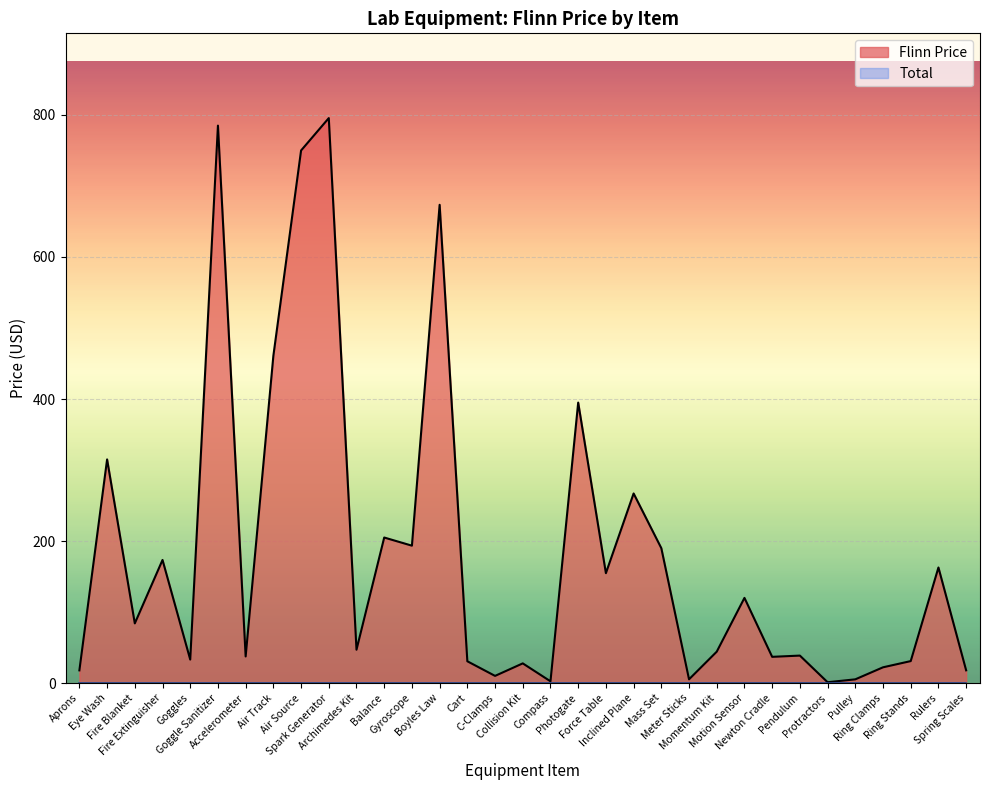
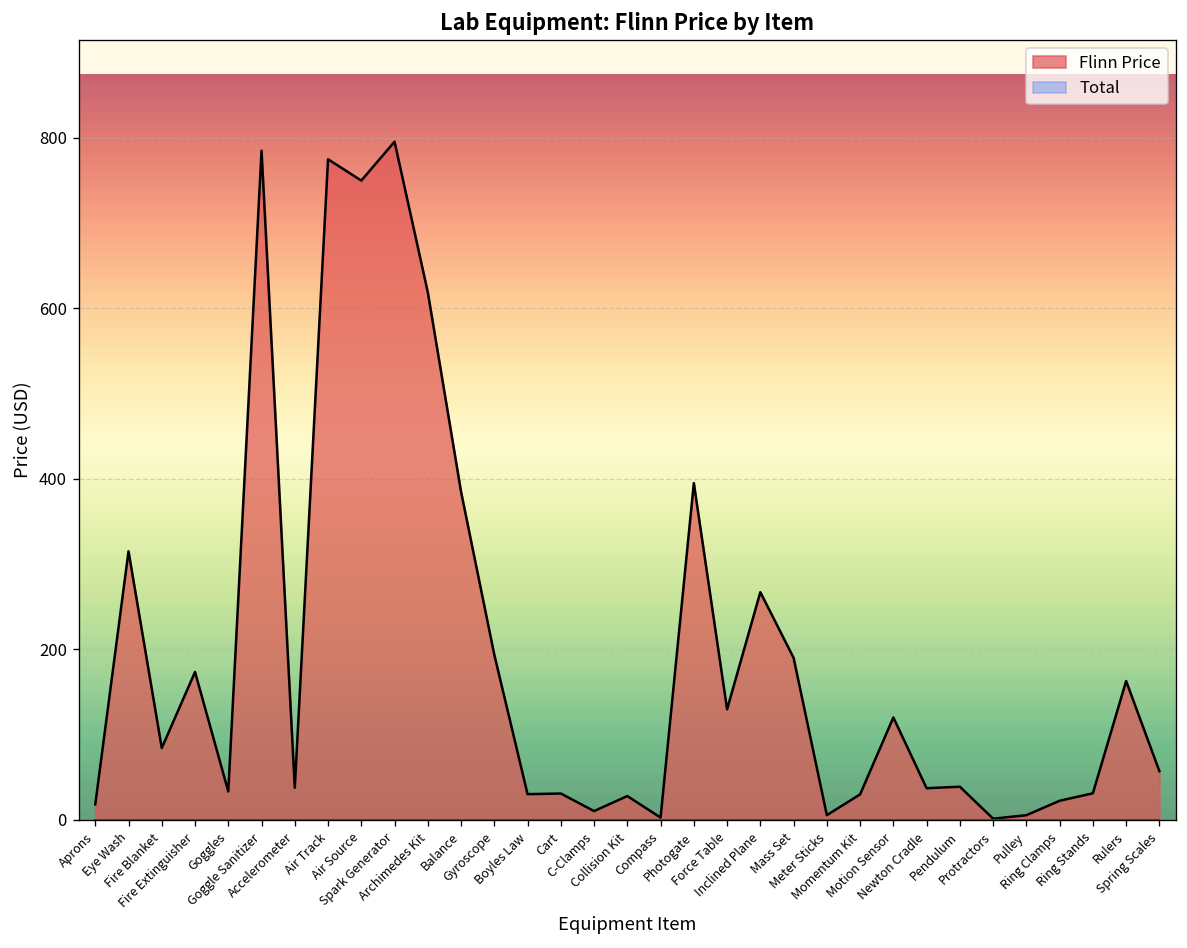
  {
    "Flinn Price": {
      "Aprons": 20,
      "Eye Wash": 310,
      "Fire Blanket": 80,
      "Fire Extinguisher": 170,
      "Goggles": 30,
      "Goggle Sanitizer": 790,
      "Accelerometer": 40,
-     "Air Track": 460,
+     "Air Track": 780,
      "Air Source": 750,
      "Spark Generator": 800,
-     "Archimedes Kit": 50,
-     "Balance": 210,
+     "Archimedes Kit": 620,
+     "Balance": 380,
      "Gyroscope": 190,
-     "Boyles Law": 670,
+     "Boyles Law": 30,
      "Cart": 30,
      "C-Clamps": 10,
      "Collision Kit": 30,
      "Photogate": 400,
-     "Force Table": 150,
+     "Force Table": 130,
      "Inclined Plane": 270,
      "Mass Set": 190,
      "Meter Sticks": 10,
-     "Momentum Kit": 40,
+     "Momentum Kit": 30,
      "Motion Sensor": 120,
      "Newton Cradle": 40,
      "Pendulum": 40,
      "Pulley": 10,
      "Ring Clamps": 20,
      "Ring Stands": 30,
      "Rulers": 160,
-     "Spring Scales": 20
+     "Spring Scales": 60
    },
    "Total": {
      "Aprons": 0,
      "Eye Wash": 0,
      "Fire Blanket": 0,
      "Fire Extinguisher": 0,
      "Goggles": 0,
      "Goggle Sanitizer": 0,
      "Accelerometer": 0,
      "Air Track": 0,
      "Air Source": 0,
      "Spark Generator": 0,
      "Archimedes Kit": 0,
      "Balance": 0,
      "Gyroscope": 0,
      "Boyles Law": 0,
      "Cart": 0,
      "C-Clamps": 0,
      "Collision Kit": 0,
      "Photogate": 0,
      "Force Table": 0,
      "Inclined Plane": 0,
      "Mass Set": 0,
      "Meter Sticks": 0,
      "Momentum Kit": 0,
      "Motion Sensor": 0,
      "Newton Cradle": 0,
      "Pendulum": 0,
      "Pulley": 0,
      "Ring Clamps": 0,
      "Ring Stands": 0,
      "Rulers": 0,
      "Spring Scales": 0
    }
  }
